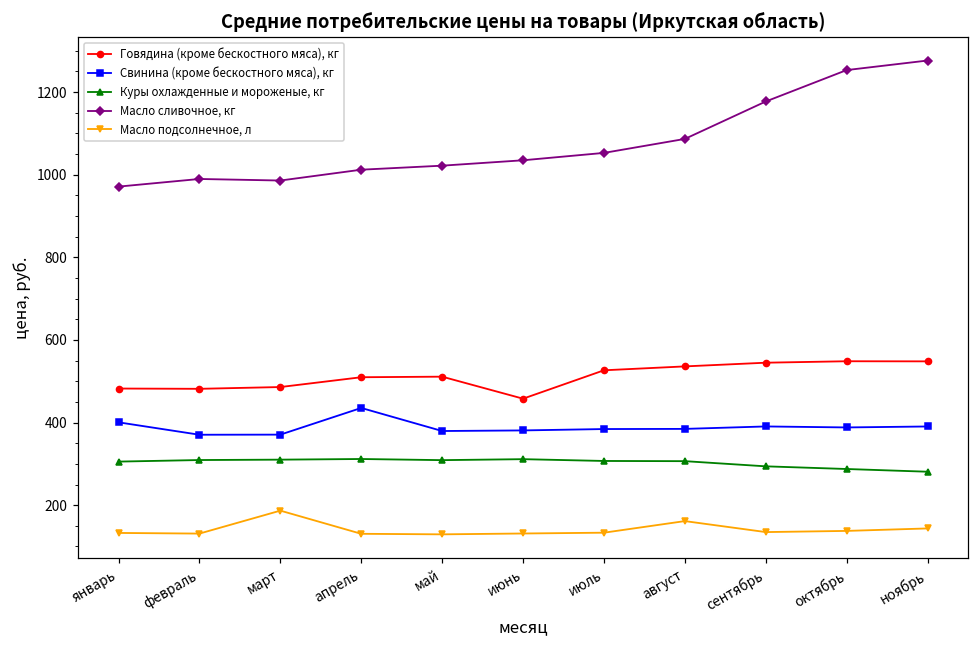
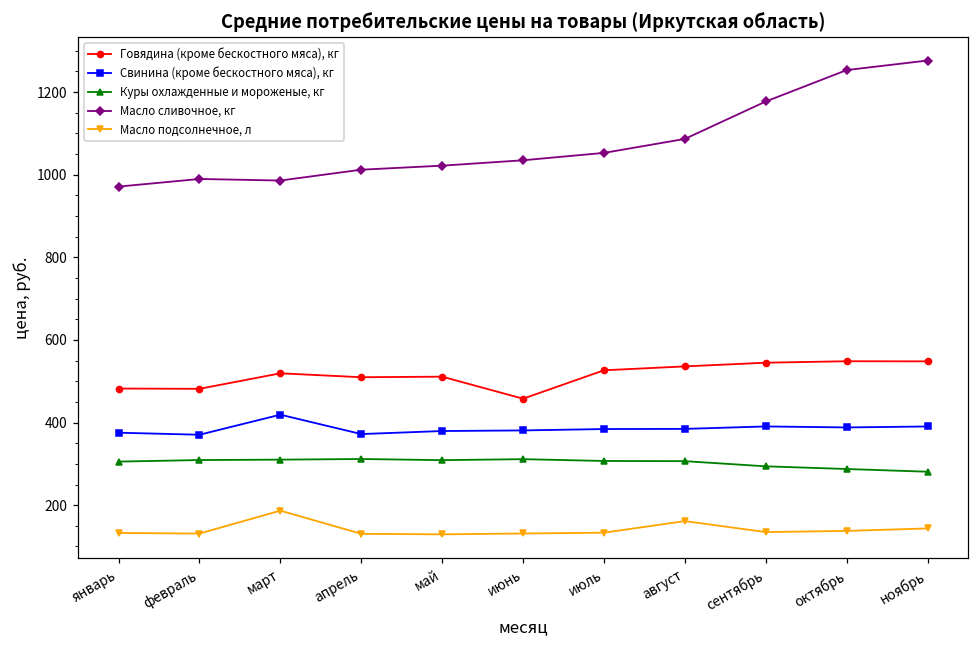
  {
    "Говядина (кроме бескостного мяса), кг": {
      "январь": 480,
      "февраль": 480,
-     "март": 490,
+     "март": 520,
      "апрель": 510,
      "май": 510,
      "июнь": 460,
      "июль": 530,
      "август": 540,
      "сентябрь": 540,
      "октябрь": 550,
      "ноябрь": 550
    },
    "Свинина (кроме бескостного мяса), кг": {
-     "январь": 400,
+     "январь": 380,
      "февраль": 370,
-     "март": 370,
-     "апрель": 440,
+     "март": 420,
+     "апрель": 370,
      "май": 380,
      "июнь": 380,
      "июль": 380,
      "август": 380,
      "сентябрь": 390,
      "октябрь": 390,
      "ноябрь": 390
    },
    "Куры охлажденные и мороженые, кг": {
      "январь": 310,
      "февраль": 310,
      "март": 310,
      "апрель": 310,
      "май": 310,
      "июнь": 310,
      "июль": 310,
      "август": 310,
      "сентябрь": 290,
      "октябрь": 290,
      "ноябрь": 280
    },
    "Масло сливочное, кг": {
      "январь": 970,
      "февраль": 990,
      "март": 990,
      "апрель": 1010,
      "май": 1020,
      "июнь": 1040,
      "июль": 1050,
      "август": 1090,
      "сентябрь": 1180,
      "октябрь": 1250,
      "ноябрь": 1280
    },
    "Масло подсолнечное, л": {
      "январь": 130,
      "февраль": 130,
      "март": 190,
      "апрель": 130,
      "май": 130,
      "июнь": 130,
      "июль": 130,
      "август": 160,
      "сентябрь": 130,
      "октябрь": 140,
      "ноябрь": 140
    }
  }
